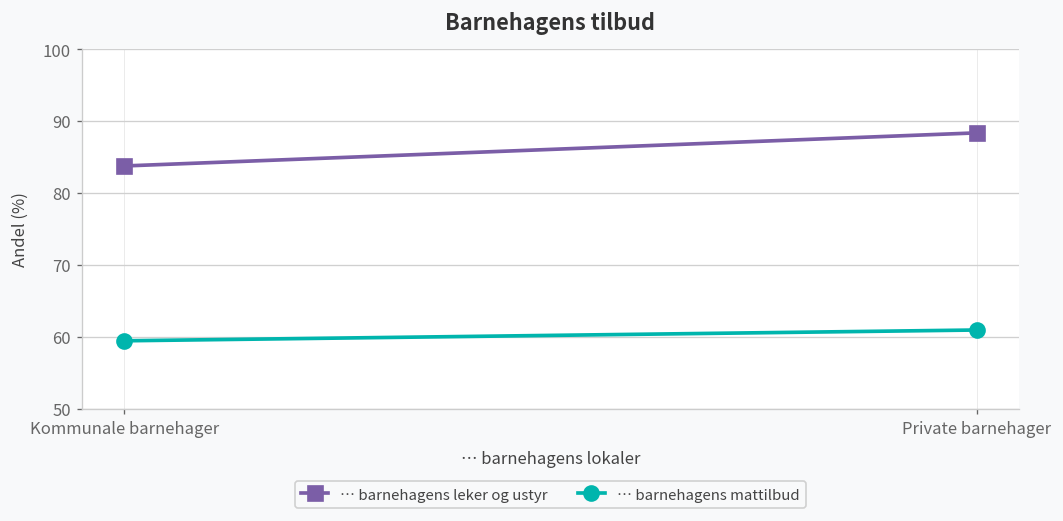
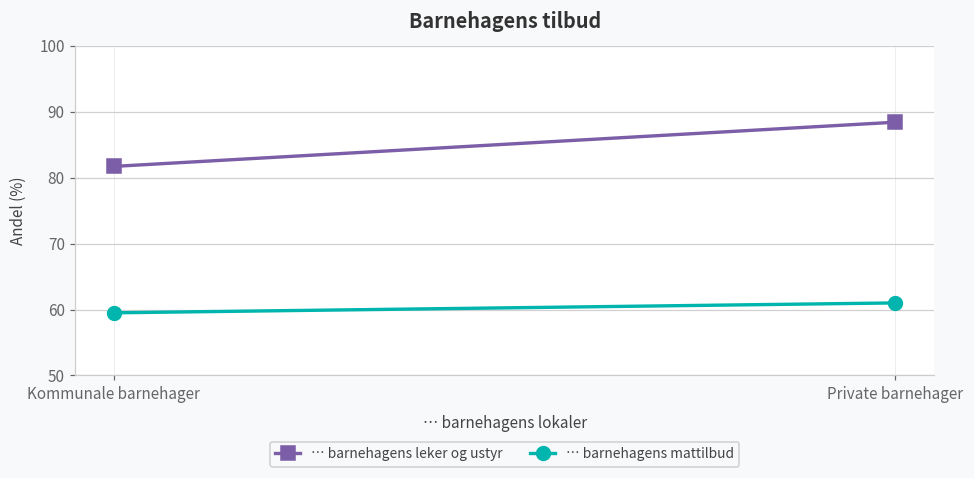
  {
    "… barnehagens leker og ustyr": {
-     "Kommunale barnehager": 84,
+     "Kommunale barnehager": 82,
      "Private barnehager": 88
    },
    "… barnehagens mattilbud": {
      "Kommunale barnehager": 60,
      "Private barnehager": 61
    }
  }
